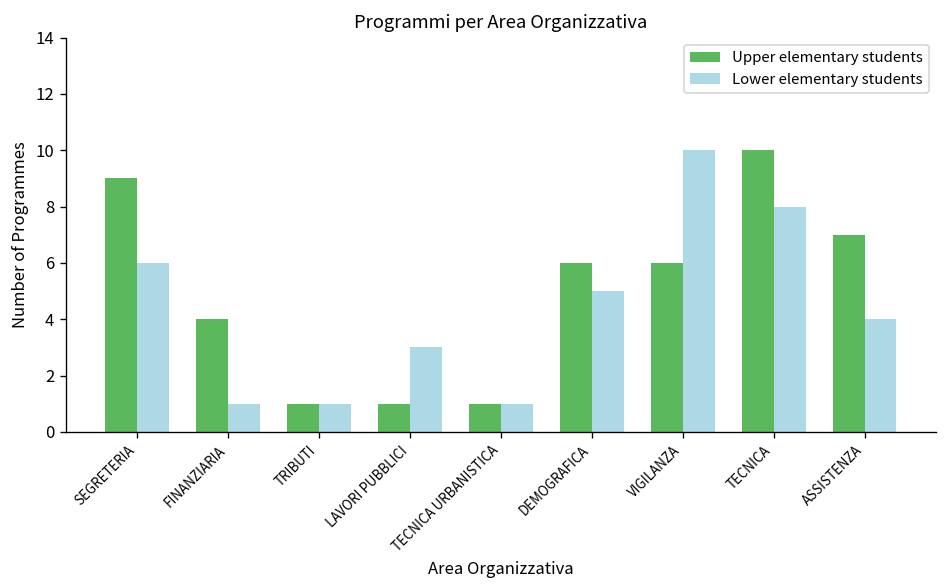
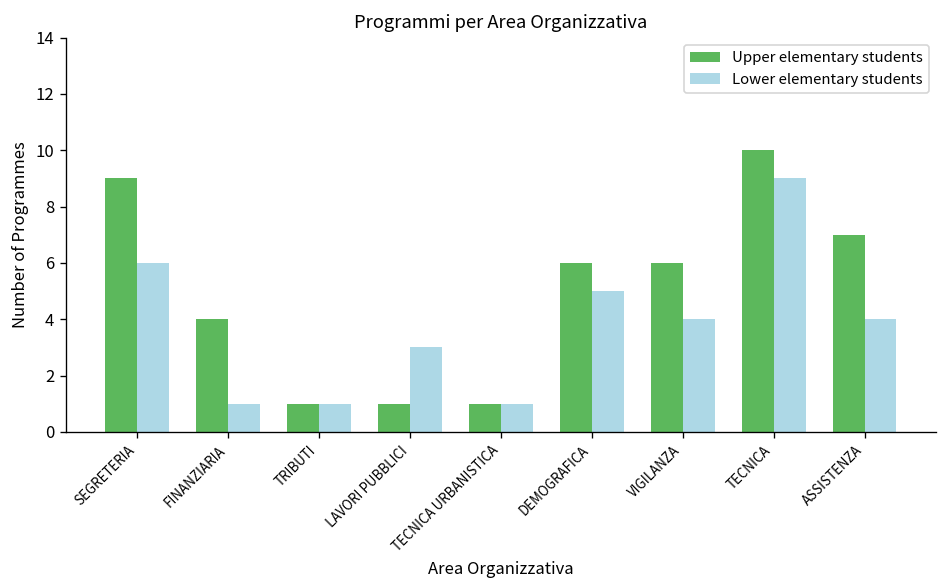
  {
    "Upper elementary students": {
      "SEGRETERIA": 9,
      "FINANZIARIA": 4,
      "TRIBUTI": 1,
      "LAVORI PUBBLICI": 1,
      "TECNICA URBANISTICA": 1,
      "DEMOGRAFICA": 6,
      "VIGILANZA": 6,
      "TECNICA": 10,
      "ASSISTENZA": 7
    },
    "Lower elementary students": {
      "SEGRETERIA": 6,
      "FINANZIARIA": 1,
      "TRIBUTI": 1,
      "LAVORI PUBBLICI": 3,
      "TECNICA URBANISTICA": 1,
      "DEMOGRAFICA": 5,
-     "VIGILANZA": 10,
-     "TECNICA": 8,
+     "VIGILANZA": 4,
+     "TECNICA": 9,
      "ASSISTENZA": 4
    }
  }
